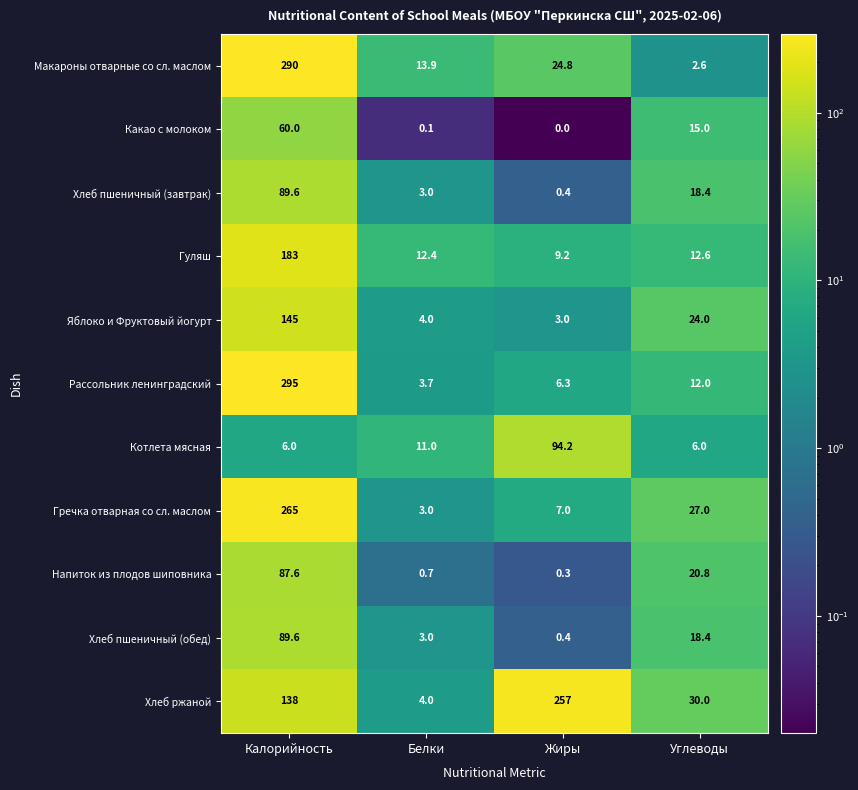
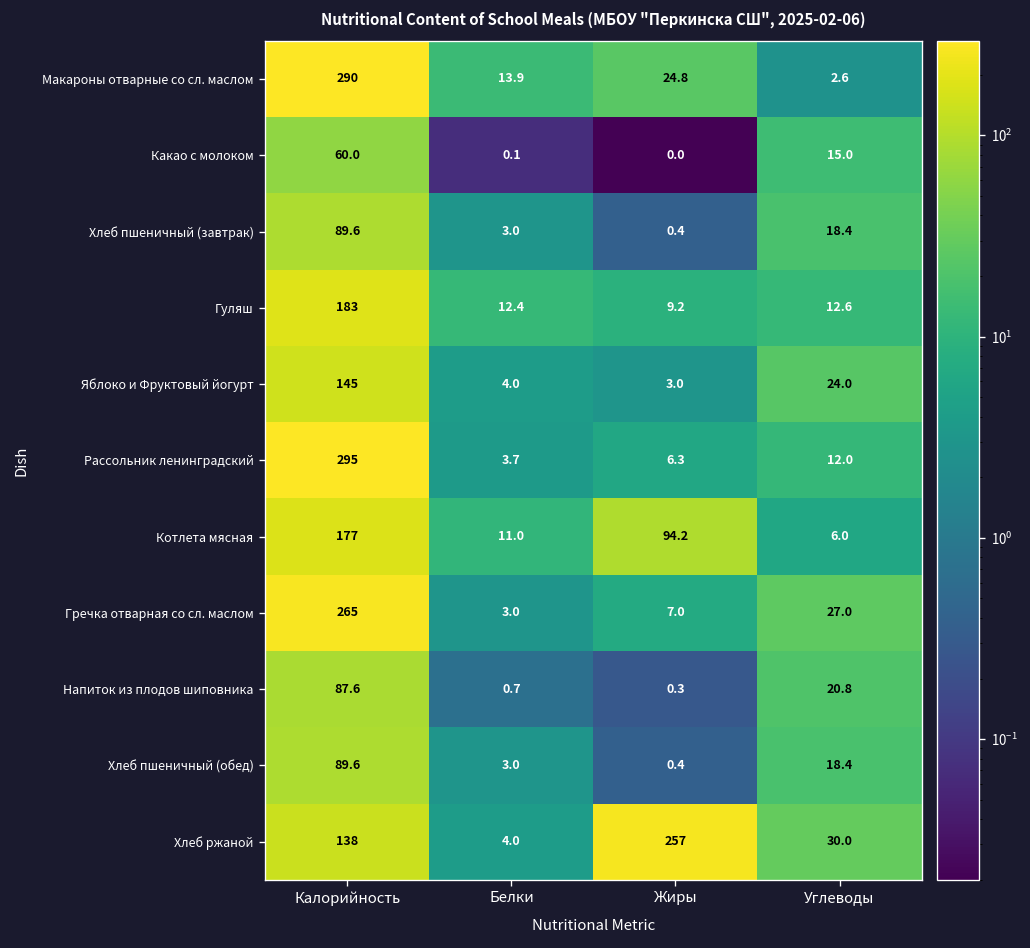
  {
    "Макароны отварные со сл. маслом": {
      "Калорийность": 290,
      "Белки": 13.9,
      "Жиры": 24.8,
      "Углеводы": 2.6
    },
    "Какао с молоком": {
      "Калорийность": 60.0,
      "Белки": 0.1,
      "Жиры": 0.0,
      "Углеводы": 15.0
    },
    "Хлеб пшеничный (завтрак)": {
      "Калорийность": 89.6,
      "Белки": 3.0,
      "Жиры": 0.4,
      "Углеводы": 18.4
    },
    "Гуляш": {
      "Калорийность": 183,
      "Белки": 12.4,
      "Жиры": 9.2,
      "Углеводы": 12.6
    },
    "Яблоко и Фруктовый йогурт": {
      "Калорийность": 145,
      "Белки": 4.0,
      "Жиры": 3.0,
      "Углеводы": 24.0
    },
    "Рассольник ленинградский": {
      "Калорийность": 295,
      "Белки": 3.7,
      "Жиры": 6.3,
      "Углеводы": 12.0
    },
    "Котлета мясная": {
-     "Калорийность": 6.0,
+     "Калорийность": 177,
      "Белки": 11.0,
      "Жиры": 94.2,
      "Углеводы": 6.0
    },
    "Гречка отварная со сл. маслом": {
      "Калорийность": 265,
      "Белки": 3.0,
      "Жиры": 7.0,
      "Углеводы": 27.0
    },
    "Напиток из плодов шиповника": {
      "Калорийность": 87.6,
      "Белки": 0.7,
      "Жиры": 0.3,
      "Углеводы": 20.8
    },
    "Хлеб пшеничный (обед)": {
      "Калорийность": 89.6,
      "Белки": 3.0,
      "Жиры": 0.4,
      "Углеводы": 18.4
    },
    "Хлеб ржаной": {
      "Калорийность": 138,
      "Белки": 4.0,
      "Жиры": 257,
      "Углеводы": 30.0
    }
  }
